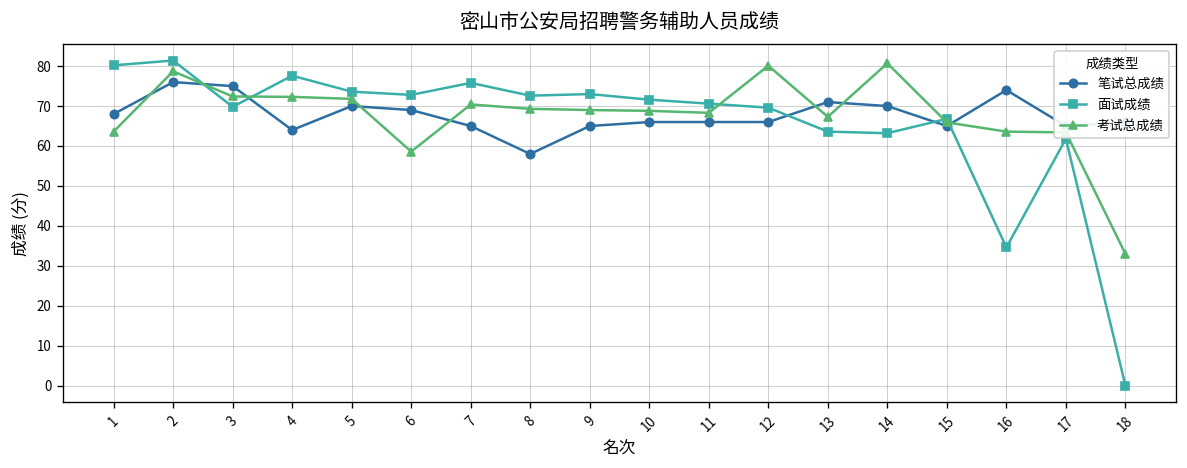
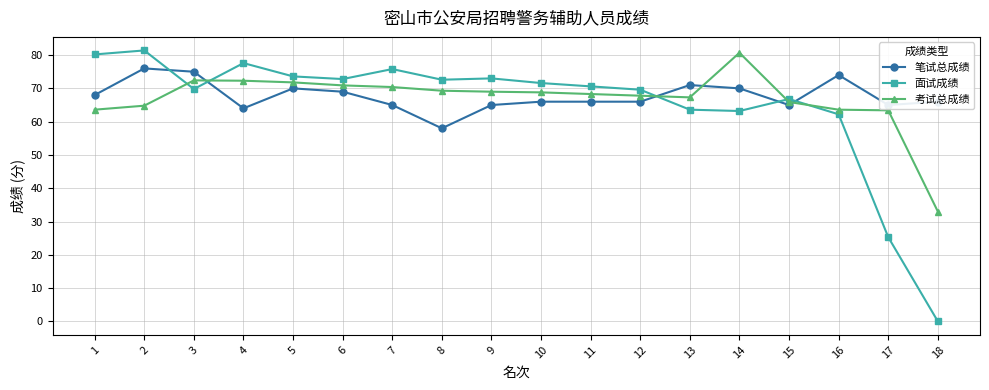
  {
    "笔试总成绩": {
      "1": 68,
      "2": 76,
      "3": 75,
      "4": 64,
      "5": 70,
      "6": 69,
      "7": 65,
      "8": 58,
      "9": 65,
      "10": 66,
      "11": 66,
      "12": 66,
      "13": 71,
      "14": 70,
      "15": 65,
      "16": 74
    },
    "面试成绩": {
      "1": 80,
      "2": 81,
      "3": 70,
      "4": 78,
      "5": 74,
      "6": 73,
      "7": 76,
      "8": 73,
      "9": 73,
      "10": 72,
      "11": 71,
      "12": 70,
      "13": 64,
      "14": 63,
      "15": 67,
-     "16": 35,
-     "17": 62,
+     "16": 62,
+     "17": 25,
      "18": 0
    },
    "考试总成绩": {
      "1": 64,
-     "2": 79,
+     "2": 65,
      "3": 72,
      "4": 72,
      "5": 72,
-     "6": 59,
+     "6": 71,
      "7": 70,
      "8": 69,
      "9": 69,
      "10": 69,
      "11": 68,
-     "12": 80,
+     "12": 68,
      "13": 67,
      "14": 81,
      "15": 66,
      "16": 64,
      "17": 63,
      "18": 33
    }
  }
